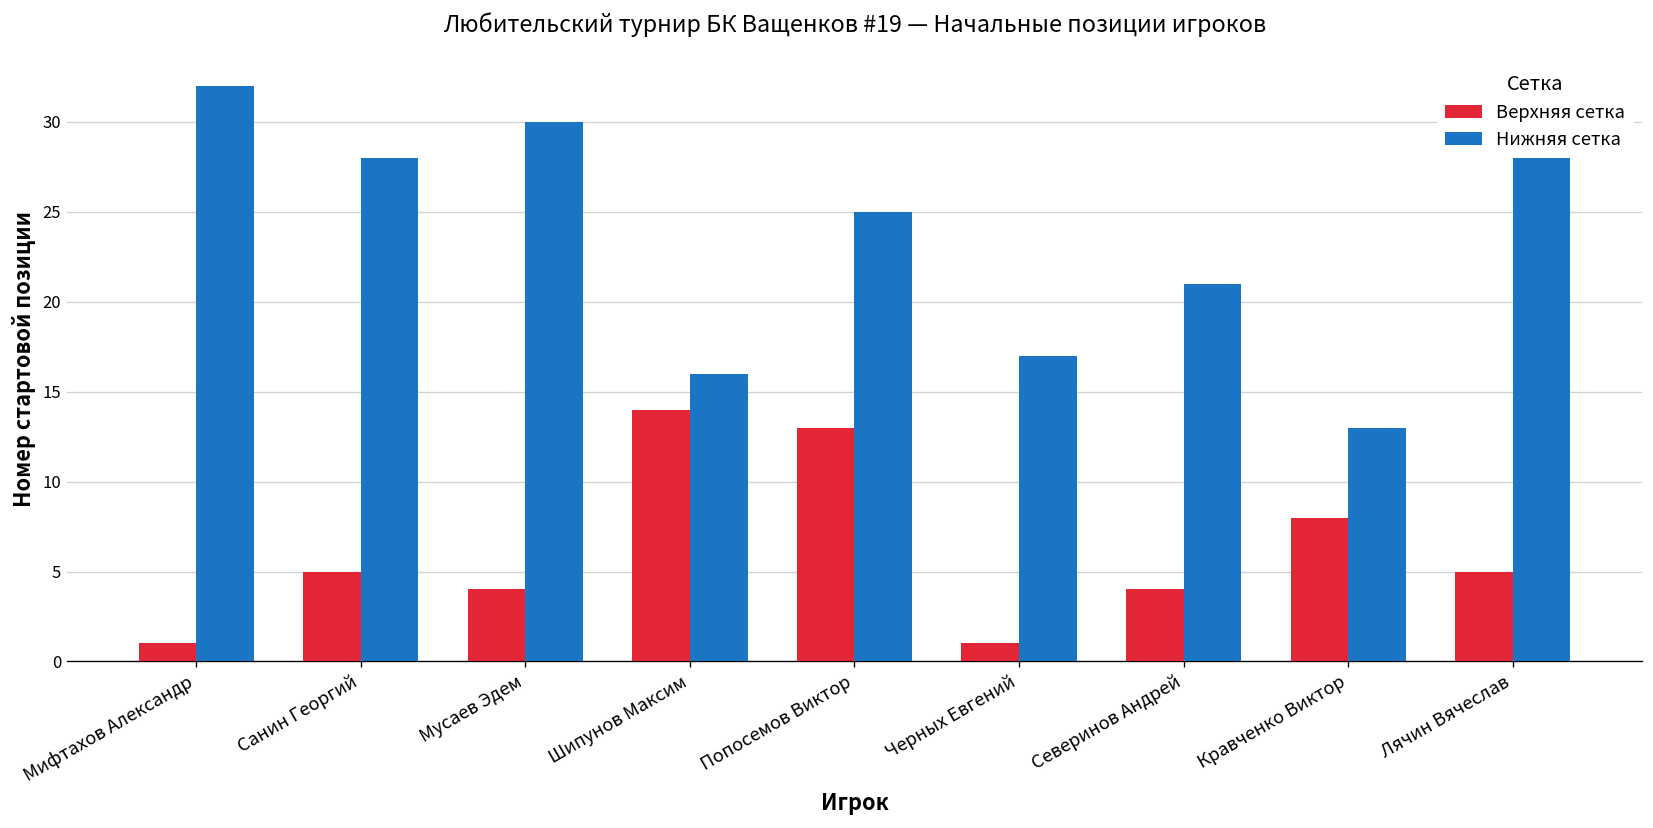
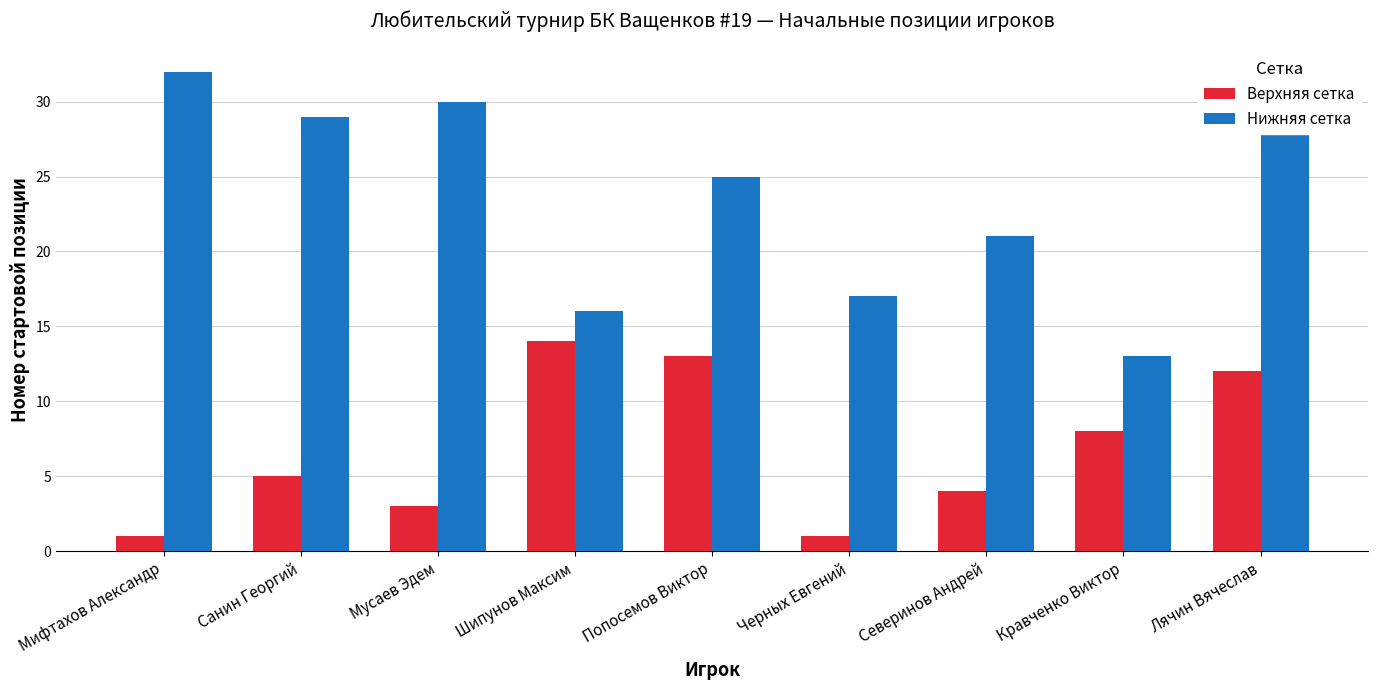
  {
    "Верхняя сетка": {
      "Мифтахов Александр": 1,
      "Санин Георгий": 5,
-     "Мусаев Эдем": 4,
+     "Мусаев Эдем": 3,
      "Шипунов Максим": 14,
      "Попосемов Виктор": 13,
      "Черных Евгений": 1,
      "Северинов Андрей": 4,
      "Кравченко Виктор": 8,
-     "Лячин Вячеслав": 5
+     "Лячин Вячеслав": 12
    },
    "Нижняя сетка": {
      "Мифтахов Александр": 32,
-     "Санин Георгий": 28,
+     "Санин Георгий": 29,
      "Мусаев Эдем": 30,
      "Шипунов Максим": 16,
      "Попосемов Виктор": 25,
      "Черных Евгений": 17,
      "Северинов Андрей": 21,
      "Кравченко Виктор": 13
    }
  }
